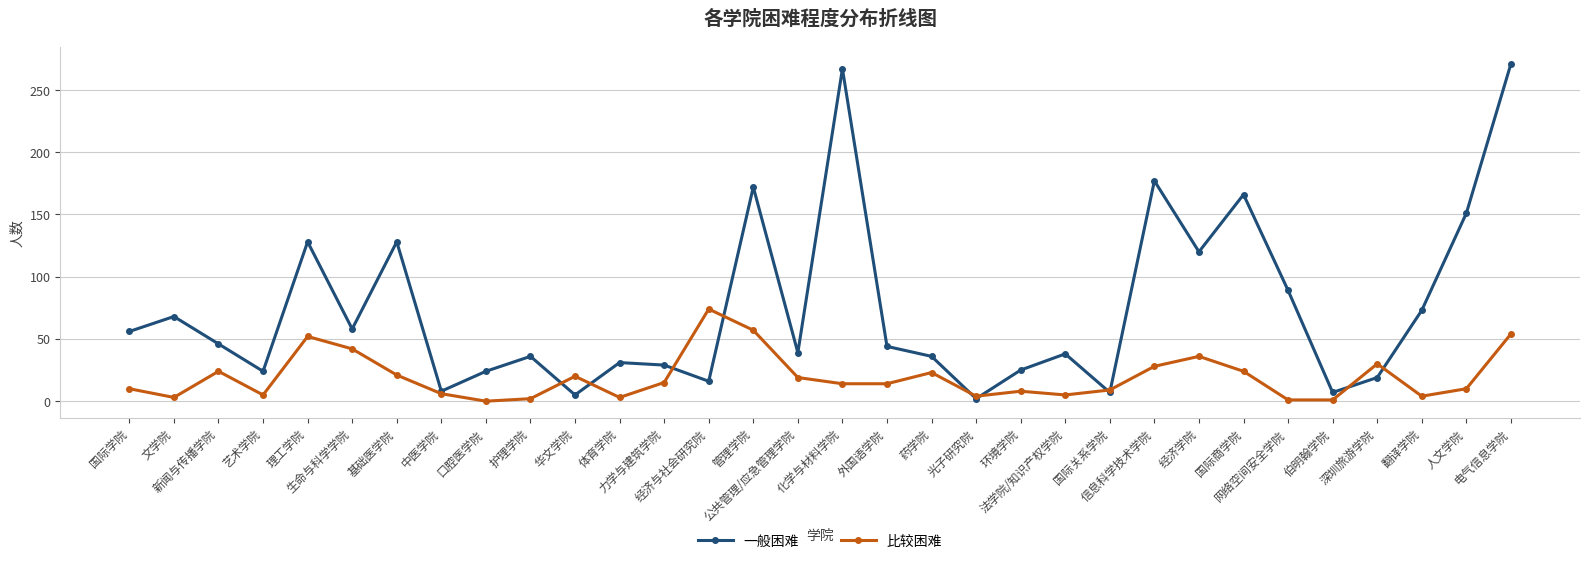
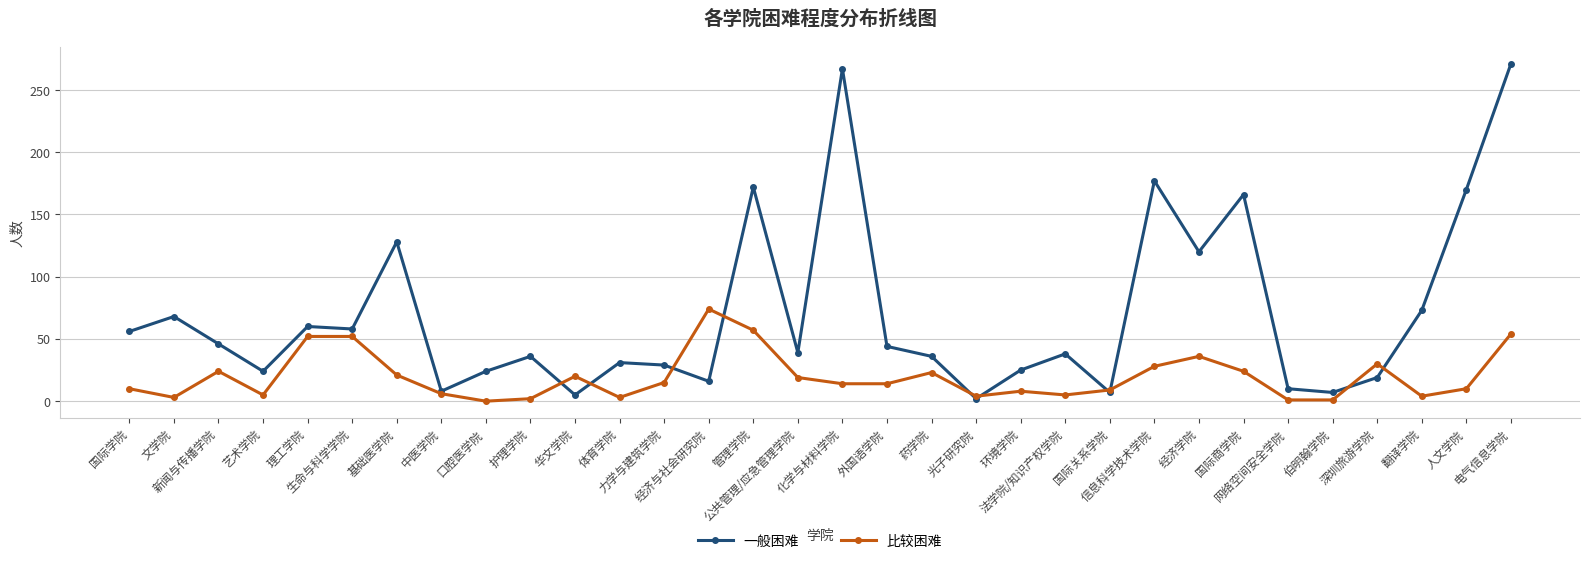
  {
    "一般困难": {
      "国际学院": 56,
      "文学院": 68,
      "新闻与传播学院": 46,
      "艺术学院": 24,
-     "理工学院": 128,
+     "理工学院": 60,
      "生命与科学学院": 58,
      "基础医学院": 128,
      "口腔医学院": 24,
      "护理学院": 36,
      "华文学院": 5,
      "体育学院": 31,
      "力学与建筑学院": 29,
      "经济与社会研究院": 16,
      "管理学院": 172,
      "公共管理/应急管理学院": 39,
      "化学与材料学院": 267,
      "外国语学院": 44,
      "药学院": 36,
      "环境学院": 25,
      "法学院/知识产权学院": 38,
      "信息科学技术学院": 177,
      "经济学院": 120,
      "国际商学院": 166,
-     "网络空间安全学院": 89,
+     "网络空间安全学院": 10,
      "伯明翰学院": 7,
      "深圳旅游学院": 19,
      "翻译学院": 73,
-     "人文学院": 151,
+     "人文学院": 170,
      "电气信息学院": 271
    },
    "比较困难": {
      "国际学院": 10,
      "文学院": 3,
      "新闻与传播学院": 24,
      "艺术学院": 5,
      "理工学院": 52,
-     "生命与科学学院": 42,
+     "生命与科学学院": 52,
      "基础医学院": 21,
      "口腔医学院": 0,
      "护理学院": 2,
      "华文学院": 20,
      "体育学院": 3,
      "力学与建筑学院": 15,
      "经济与社会研究院": 74,
      "管理学院": 57,
      "公共管理/应急管理学院": 19,
      "化学与材料学院": 14,
      "外国语学院": 14,
      "药学院": 23,
      "环境学院": 8,
      "法学院/知识产权学院": 5,
      "信息科学技术学院": 28,
      "经济学院": 36,
      "国际商学院": 24,
      "网络空间安全学院": 1,
      "伯明翰学院": 1,
      "深圳旅游学院": 30,
      "翻译学院": 4,
      "人文学院": 10,
      "电气信息学院": 54
    }
  }
